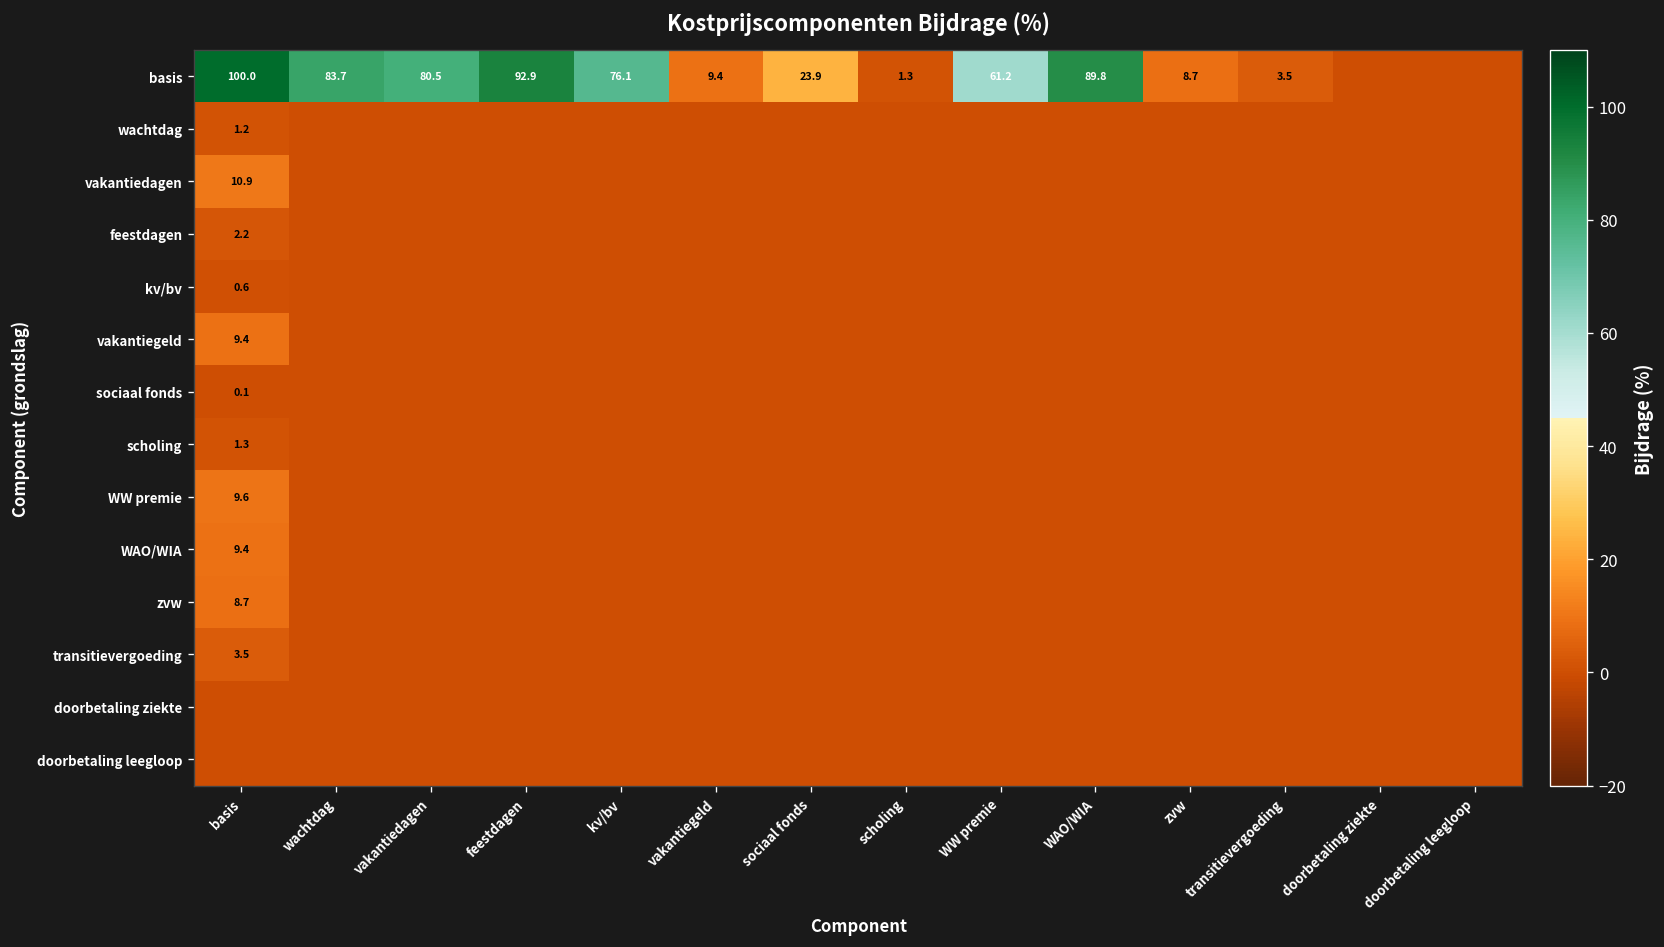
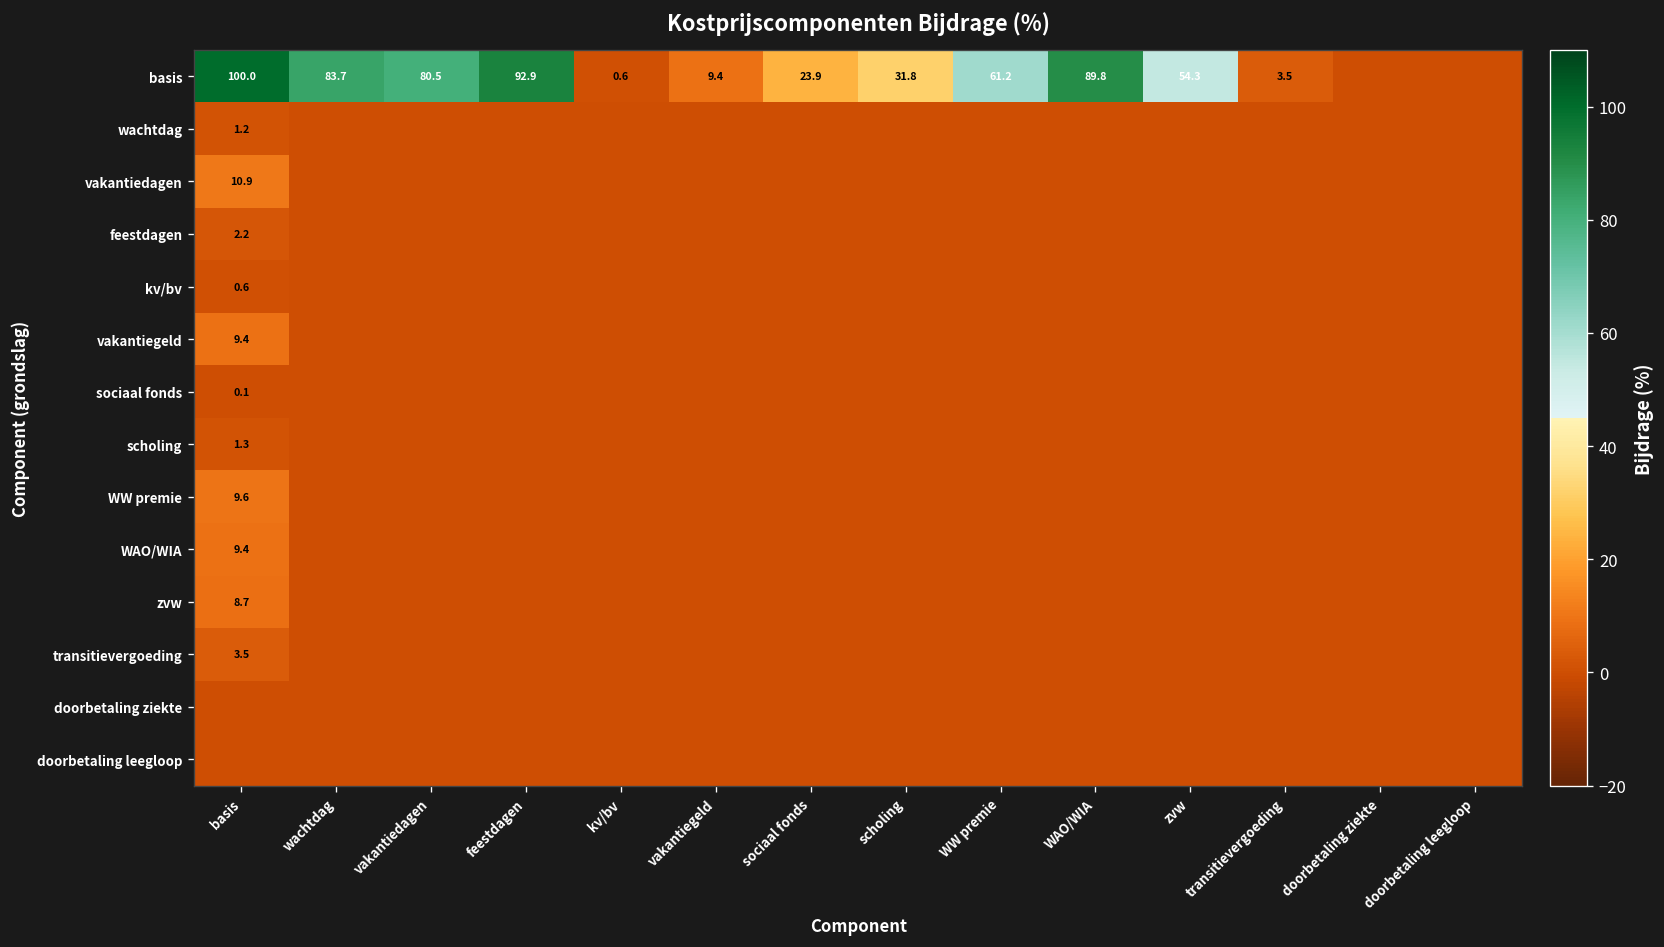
  {
    "basis": {
      "basis": 100.0,
      "wachtdag": 83.7,
      "vakantiedagen": 80.5,
      "feestdagen": 92.9,
-     "kv/bv": 76.1,
+     "kv/bv": 0.6,
      "vakantiegeld": 9.4,
      "sociaal fonds": 23.9,
-     "scholing": 1.3,
+     "scholing": 31.8,
      "WW premie": 61.2,
      "WAO/WIA": 89.8,
-     "zvw": 8.7,
+     "zvw": 54.3,
      "transitievergoeding": 3.5
    },
    "wachtdag": {
      "basis": 1.2
    },
    "vakantiedagen": {
      "basis": 10.9
    },
    "feestdagen": {
      "basis": 2.2
    },
    "kv/bv": {
      "basis": 0.6
    },
    "vakantiegeld": {
      "basis": 9.4
    },
    "sociaal fonds": {
      "basis": 0.1
    },
    "scholing": {
      "basis": 1.3
    },
    "WW premie": {
      "basis": 9.6
    },
    "WAO/WIA": {
      "basis": 9.4
    },
    "zvw": {
      "basis": 8.7
    },
    "transitievergoeding": {
      "basis": 3.5
    }
  }
